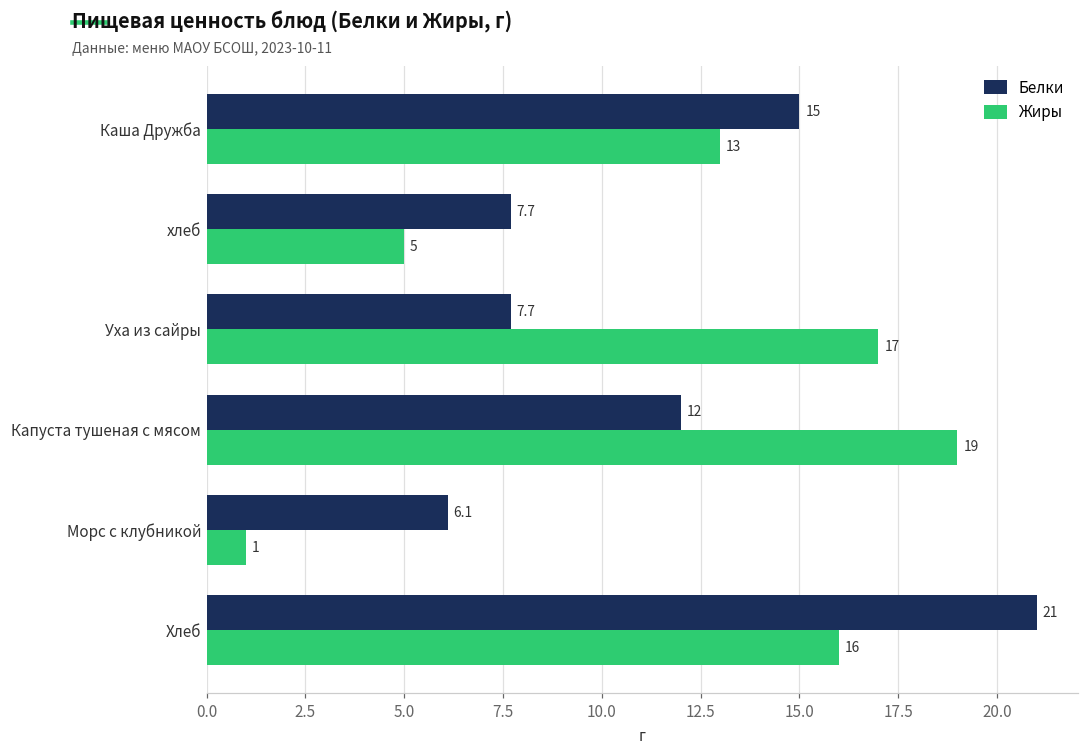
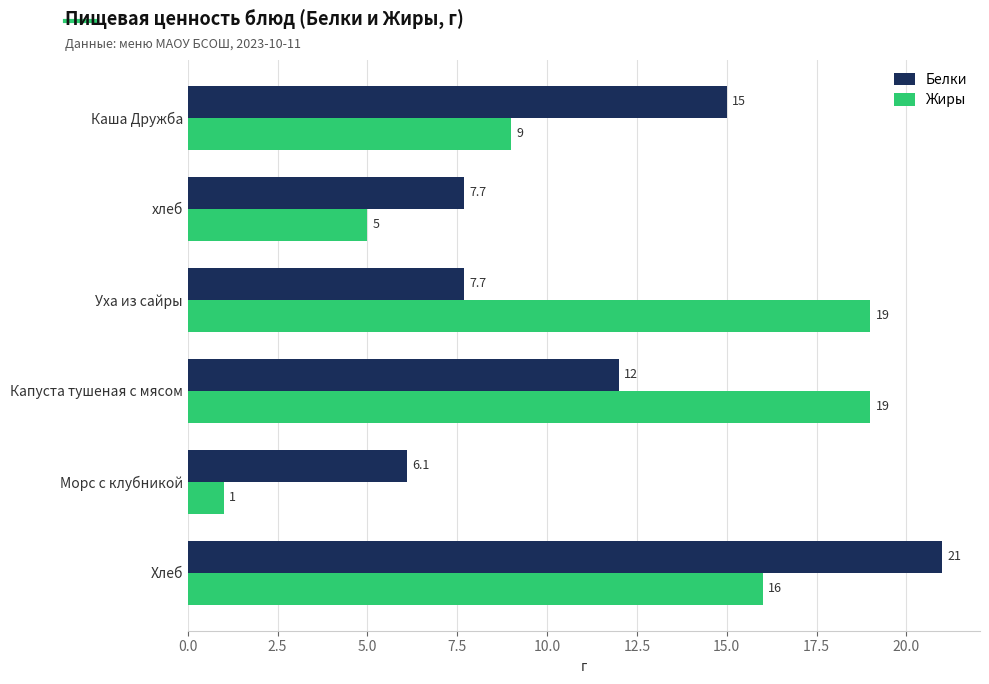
  {
    "Белки": {
      "Каша Дружба": 15,
      "хлеб": 7.7,
      "Уха из сайры": 7.7,
      "Капуста тушеная с мясом": 12,
      "Морс с клубникой": 6.1,
      "Хлеб": 21
    },
    "Жиры": {
-     "Каша Дружба": 13,
+     "Каша Дружба": 9,
      "хлеб": 5,
-     "Уха из сайры": 17,
+     "Уха из сайры": 19,
      "Капуста тушеная с мясом": 19,
      "Морс с клубникой": 1,
      "Хлеб": 16
    }
  }
